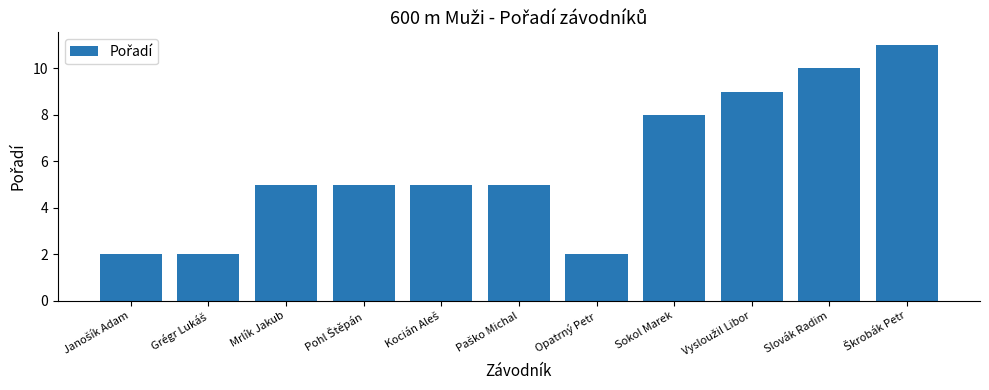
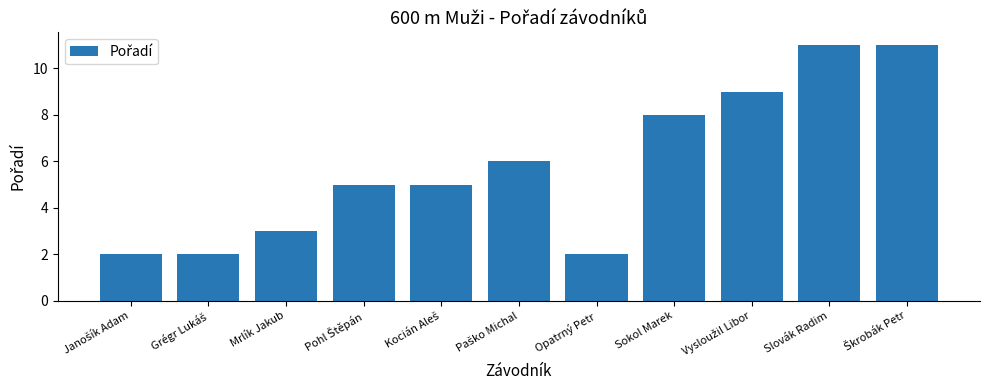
  {
    "Janošík Adam": 2,
    "Grégr Lukáš": 2,
-   "Mrlík Jakub": 5,
+   "Mrlík Jakub": 3,
    "Pohl Štěpán": 5,
    "Kocián Aleš": 5,
-   "Paško Michal": 5,
+   "Paško Michal": 6,
    "Opatrný Petr": 2,
    "Sokol Marek": 8,
    "Vysloužil Libor": 9,
-   "Slovák Radim": 10,
+   "Slovák Radim": 11,
    "Škrobák Petr": 11
  }
